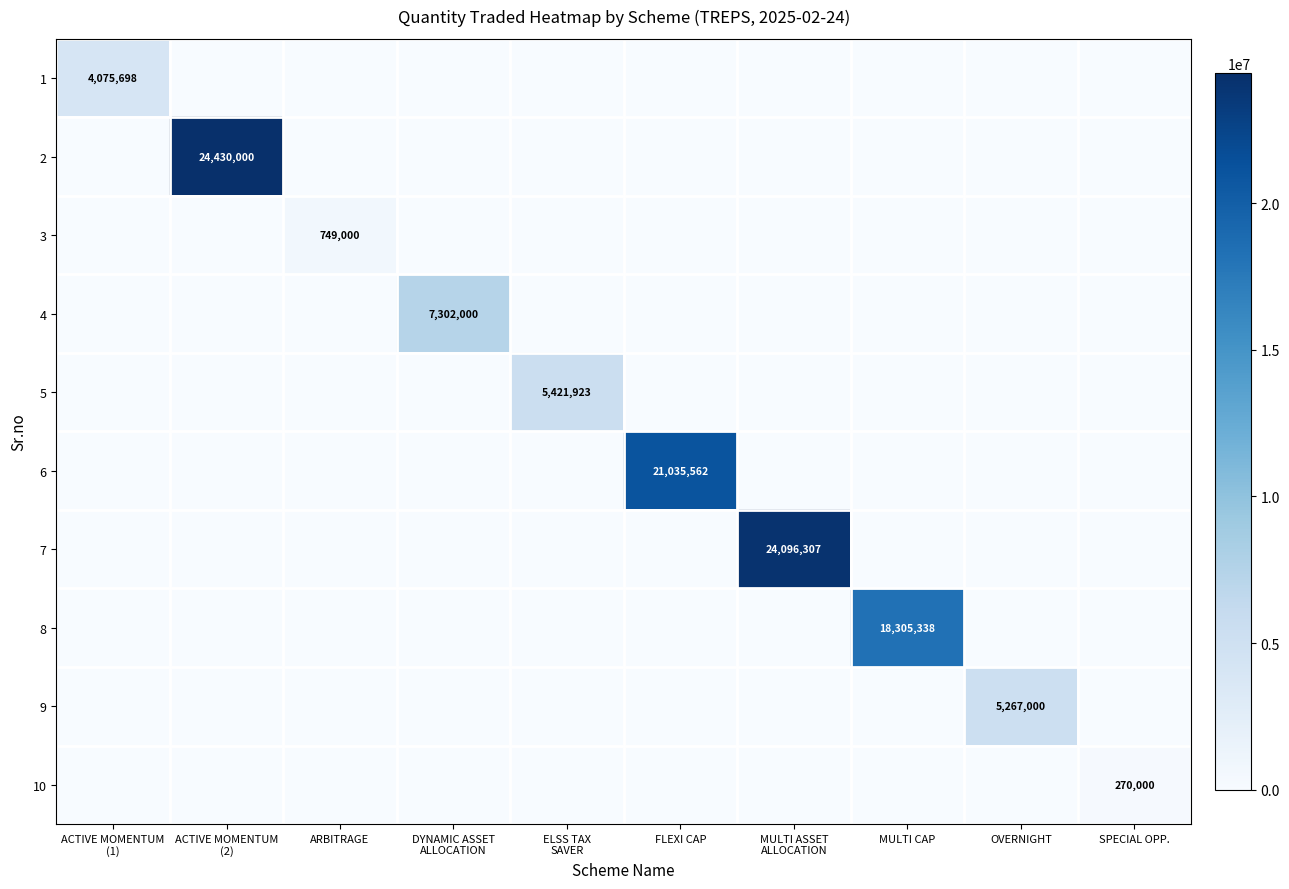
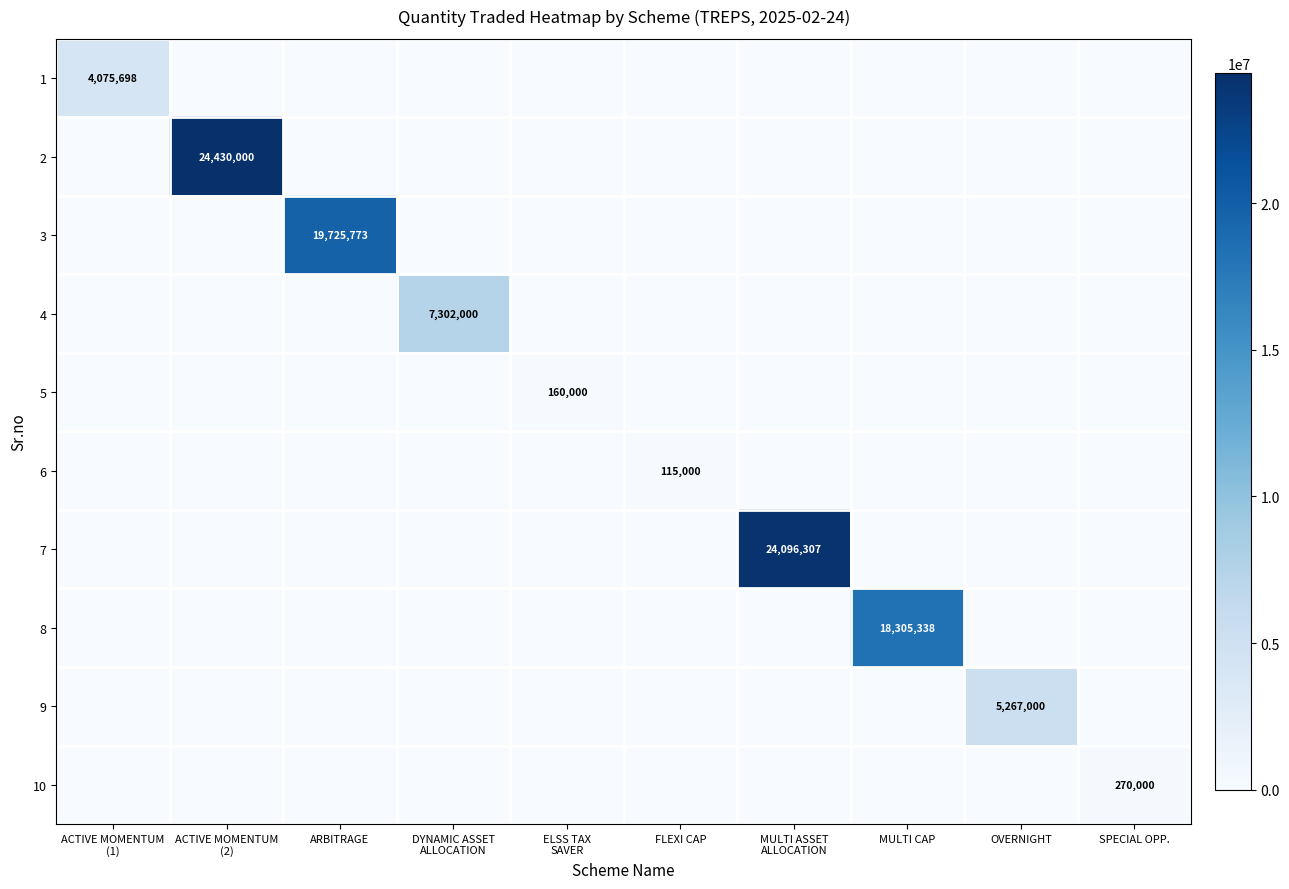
  {
    "1": {
      "ACTIVE MOMENTUM (1)": "4,075,698"
    },
    "2": {
      "ACTIVE MOMENTUM (2)": "24,430,000"
    },
    "3": {
-     "ARBITRAGE": "749,000"
+     "ARBITRAGE": "19,725,773"
    },
    "4": {
      "DYNAMIC ASSET ALLOCATION": "7,302,000"
    },
    "5": {
-     "ELSS TAX SAVER": "5,421,923"
+     "ELSS TAX SAVER": "160,000"
    },
    "6": {
-     "FLEXI CAP": "21,035,562"
+     "FLEXI CAP": "115,000"
    },
    "7": {
      "MULTI ASSET ALLOCATION": "24,096,307"
    },
    "8": {
      "MULTI CAP": "18,305,338"
    },
    "9": {
      "OVERNIGHT": "5,267,000"
    },
    "10": {
      "SPECIAL OPP.": "270,000"
    }
  }
